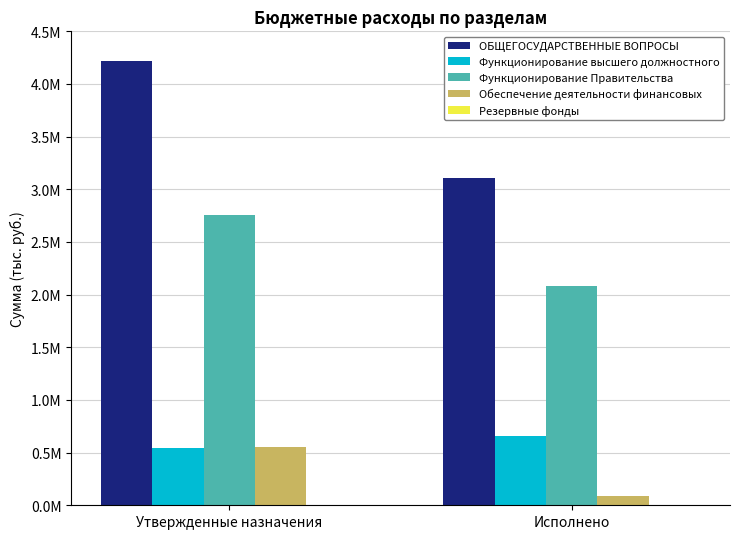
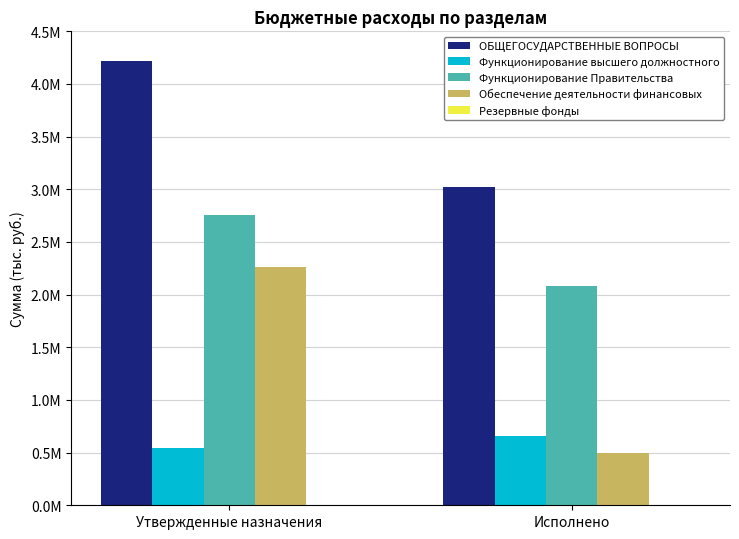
  {
    "ОБЩЕГОСУДАРСТВЕННЫЕ ВОПРОСЫ": {
      "Утвержденные назначения": 4220000,
-     "Исполнено": 3110000
+     "Исполнено": 3020000
    },
    "Функционирование высшего должностного": {
      "Утвержденные назначения": 550000,
      "Исполнено": 660000
    },
    "Функционирование Правительства": {
      "Утвержденные назначения": 2750000,
      "Исполнено": 2090000
    },
    "Обеспечение деятельности финансовых": {
-     "Утвержденные назначения": 550000,
-     "Исполнено": 90000
+     "Утвержденные назначения": 2260000,
+     "Исполнено": 490000
    },
    "Резервные фонды": {
      "Исполнено": 0
    }
  }
